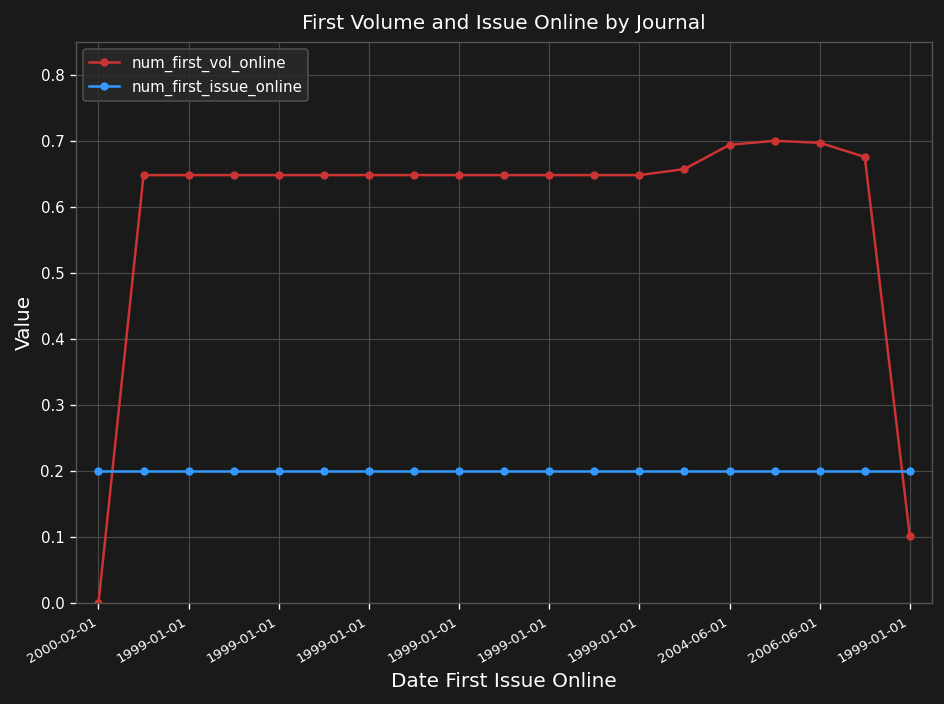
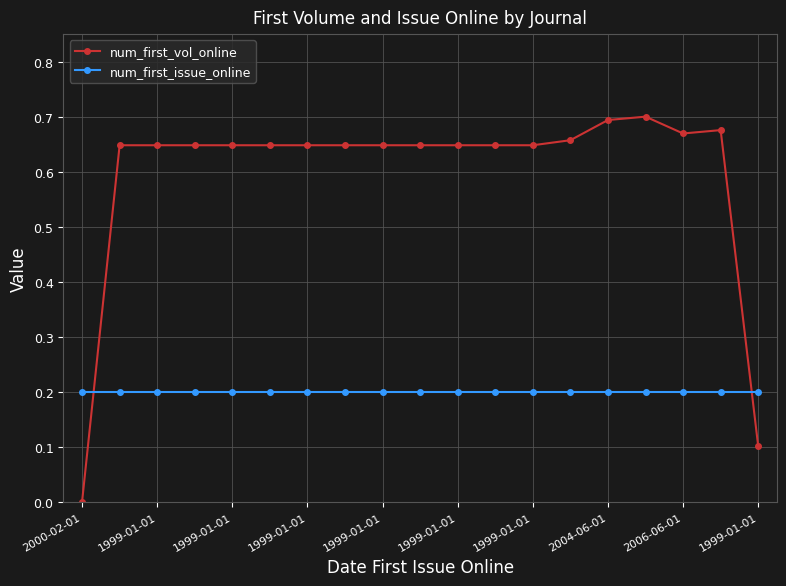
  {
    "num_first_vol_online": {
      "2000-02-01": 0.00,
      "2004-06-01": 0.69,
-     "2006-06-01": 0.70
+     "2006-06-01": 0.67
    },
    "num_first_issue_online": {
      "2000-02-01": 0.20,
      "2004-06-01": 0.20,
      "2006-06-01": 0.20
    }
  }
